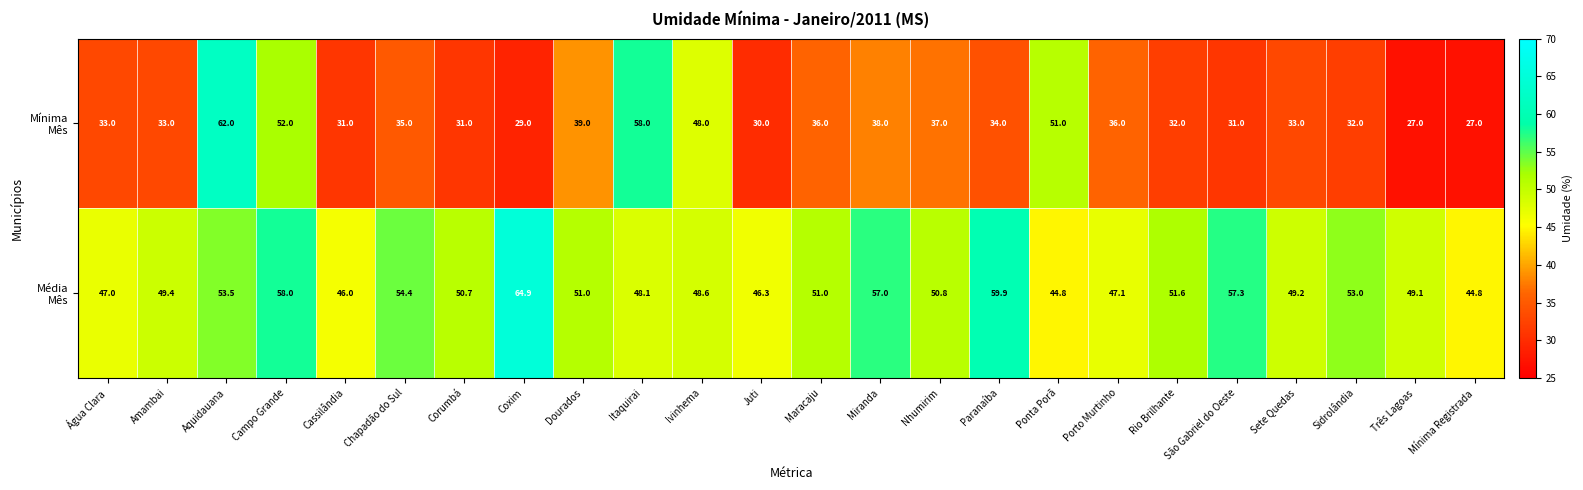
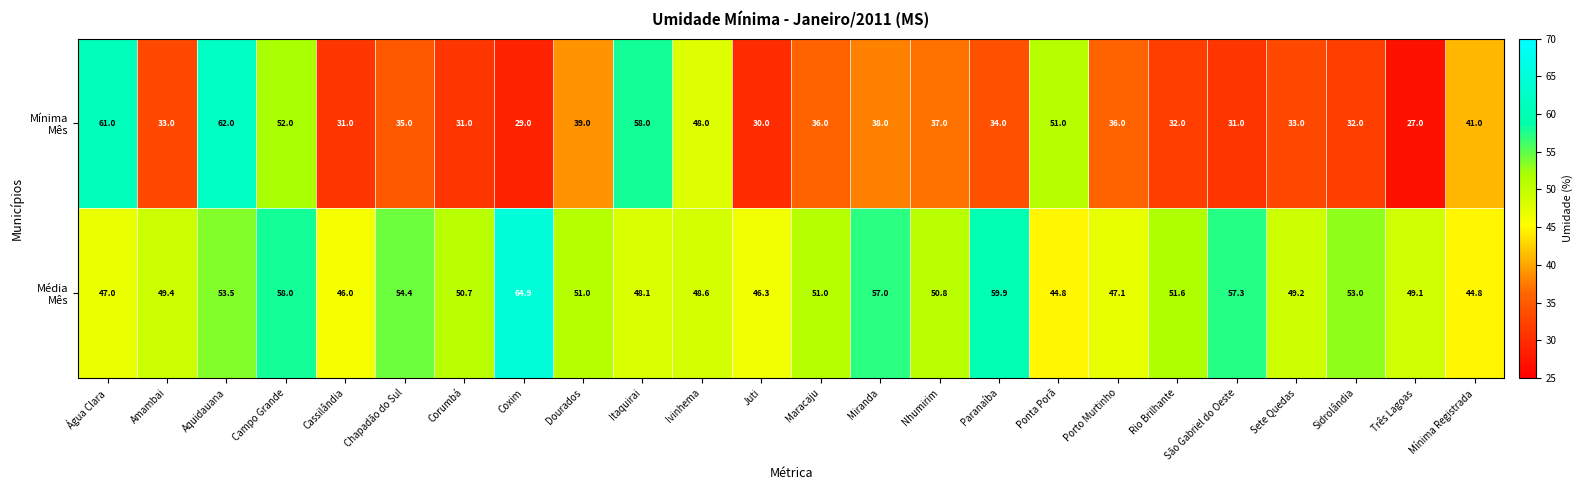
  {
    "Mínima Mês": {
-     "Água Clara": 33.0,
+     "Água Clara": 61.0,
      "Amambai": 33.0,
      "Aquidauana": 62.0,
      "Campo Grande": 52.0,
      "Cassilândia": 31.0,
      "Chapadão do Sul": 35.0,
      "Corumbá": 31.0,
      "Coxim": 29.0,
      "Dourados": 39.0,
      "Itaquirai": 58.0,
      "Ivinhema": 48.0,
      "Juti": 30.0,
      "Maracaju": 36.0,
      "Miranda": 38.0,
      "Nhumirim": 37.0,
      "Paranaíba": 34.0,
      "Ponta Porã": 51.0,
      "Porto Murtinho": 36.0,
      "Rio Brilhante": 32.0,
      "São Gabriel do Oeste": 31.0,
      "Sete Quedas": 33.0,
      "Sidrolândia": 32.0,
      "Três Lagoas": 27.0,
-     "Mínima Registrada": 27.0
+     "Mínima Registrada": 41.0
    },
    "Média Mês": {
      "Água Clara": 47.0,
      "Amambai": 49.4,
      "Aquidauana": 53.5,
      "Campo Grande": 58.0,
      "Cassilândia": 46.0,
      "Chapadão do Sul": 54.4,
      "Corumbá": 50.7,
      "Coxim": 64.9,
      "Dourados": 51.0,
      "Itaquirai": 48.1,
      "Ivinhema": 48.6,
      "Juti": 46.3,
      "Maracaju": 51.0,
      "Miranda": 57.0,
      "Nhumirim": 50.8,
      "Paranaíba": 59.9,
      "Ponta Porã": 44.8,
      "Porto Murtinho": 47.1,
      "Rio Brilhante": 51.6,
      "São Gabriel do Oeste": 57.3,
      "Sete Quedas": 49.2,
      "Sidrolândia": 53.0,
      "Três Lagoas": 49.1,
      "Mínima Registrada": 44.8
    }
  }
